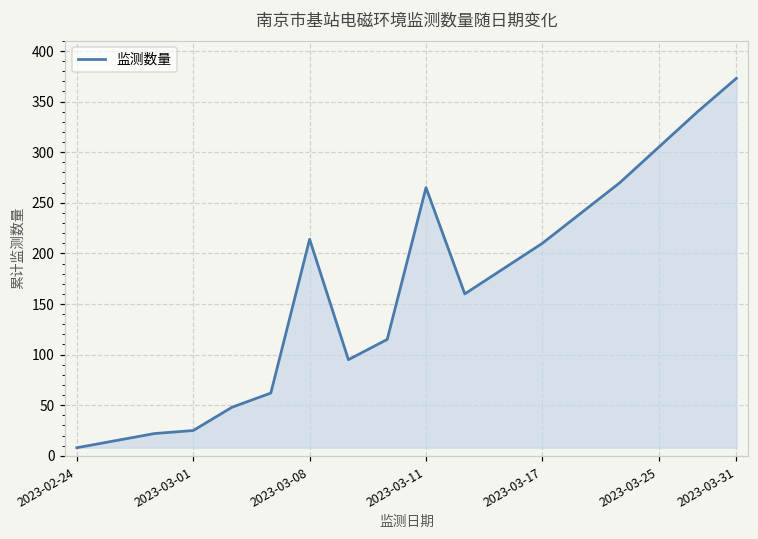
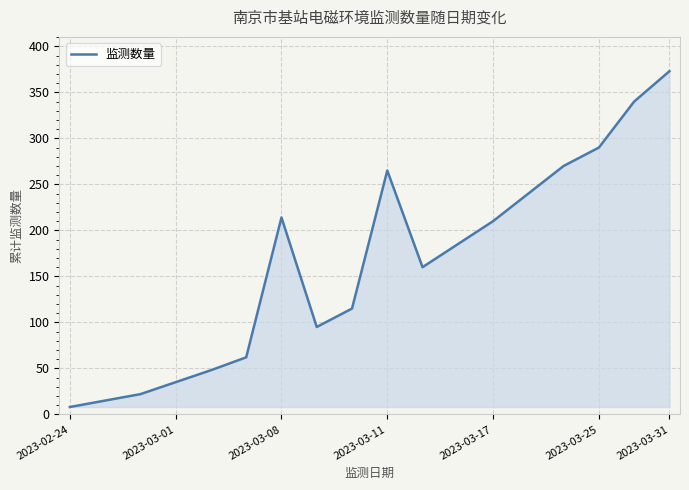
  {
    "2023-02-24": 10,
-   "2023-03-01": 30,
+   "2023-03-01": 40,
    "2023-03-08": 210,
    "2023-03-11": 270,
    "2023-03-17": 210,
-   "2023-03-25": 310,
+   "2023-03-25": 290,
    "2023-03-31": 370
  }
